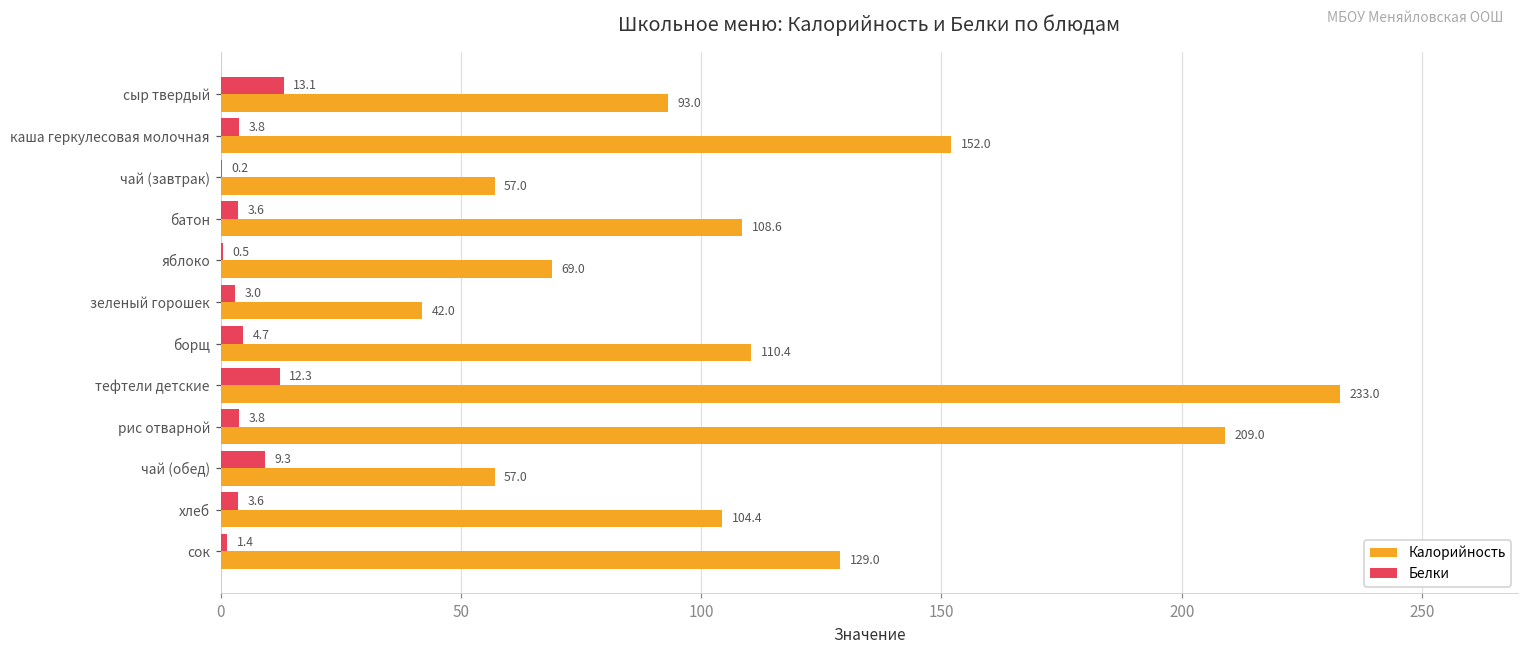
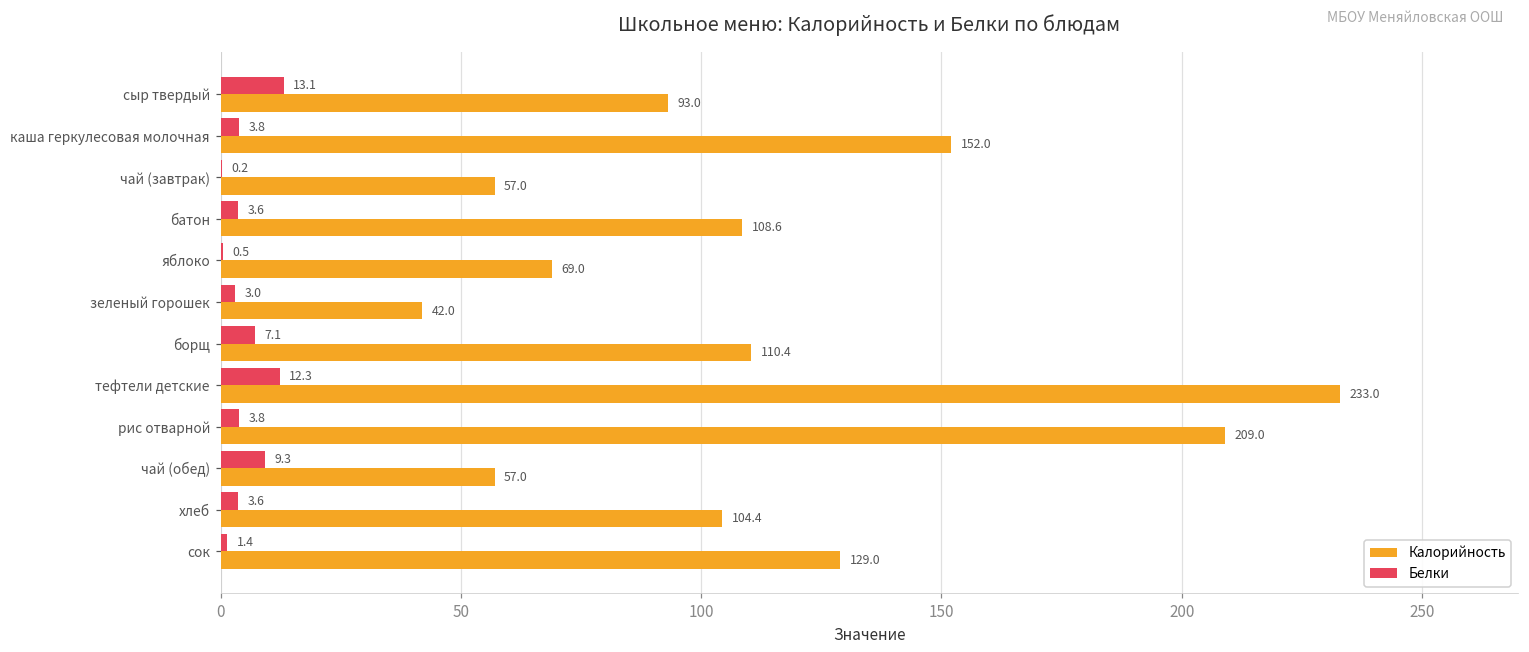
  {
    "Калорийность": {
      "сыр твердый": 93.0,
      "каша геркулесовая молочная": 152.0,
      "чай (завтрак)": 57.0,
      "батон": 108.6,
      "яблоко": 69.0,
      "зеленый горошек": 42.0,
      "борщ": 110.4,
      "тефтели детские": 233.0,
      "рис отварной": 209.0,
      "чай (обед)": 57.0,
      "хлеб": 104.4,
      "сок": 129.0
    },
    "Белки": {
      "сыр твердый": 13.1,
      "каша геркулесовая молочная": 3.8,
      "чай (завтрак)": 0.2,
      "батон": 3.6,
      "яблоко": 0.5,
      "зеленый горошек": 3.0,
-     "борщ": 4.7,
+     "борщ": 7.1,
      "тефтели детские": 12.3,
      "рис отварной": 3.8,
      "чай (обед)": 9.3,
      "хлеб": 3.6,
      "сок": 1.4
    }
  }
